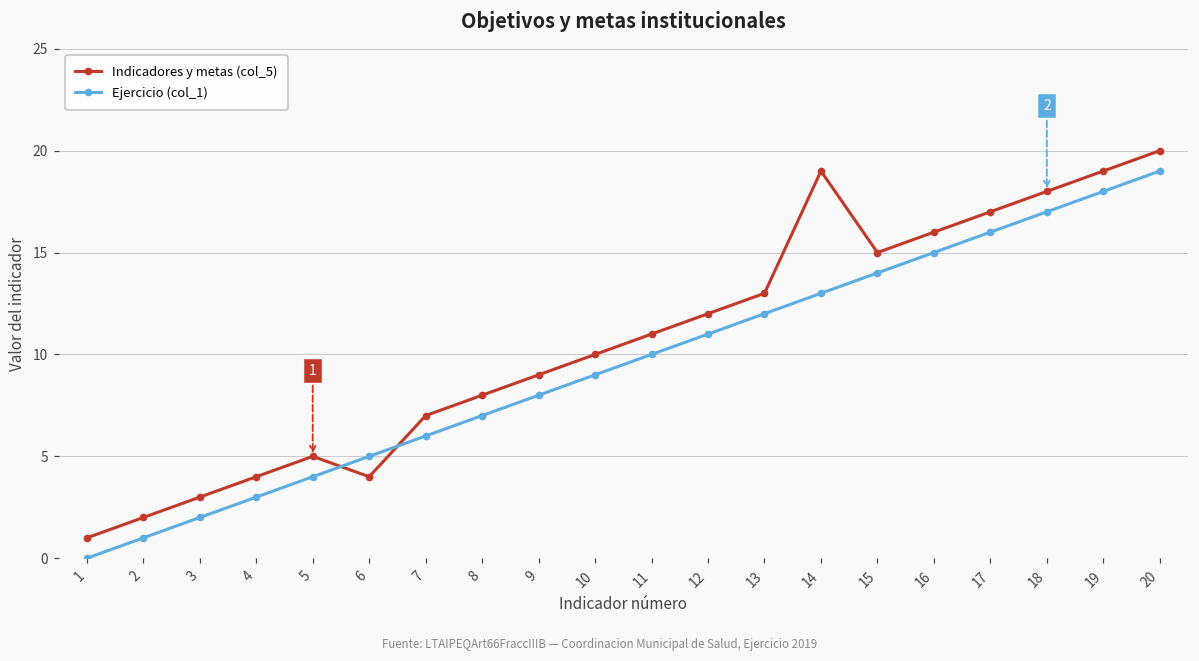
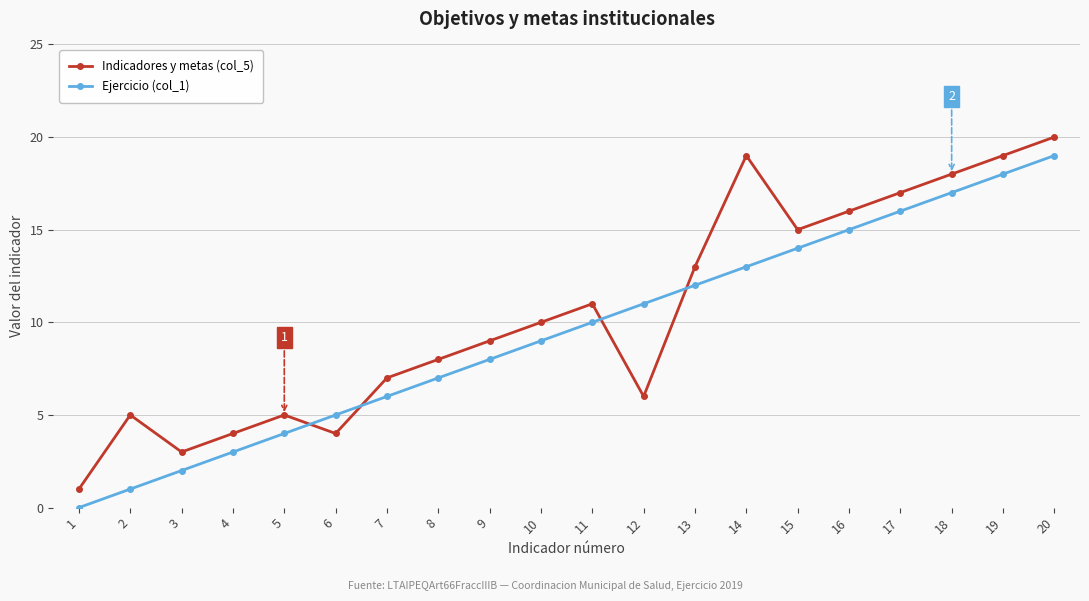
  {
    "Indicadores y metas (col_5)": {
      "1": 1,
-     "2": 2,
+     "2": 5,
      "3": 3,
      "4": 4,
      "5": 5,
      "6": 4,
      "7": 7,
      "8": 8,
      "9": 9,
      "10": 10,
      "11": 11,
-     "12": 12,
+     "12": 6,
      "13": 13,
      "14": 19,
      "15": 15,
      "16": 16,
      "17": 17,
      "18": 18,
      "19": 19,
      "20": 20
    },
    "Ejercicio (col_1)": {
      "1": 0,
      "2": 1,
      "3": 2,
      "4": 3,
      "5": 4,
      "6": 5,
      "7": 6,
      "8": 7,
      "9": 8,
      "10": 9,
      "11": 10,
      "12": 11,
      "13": 12,
      "14": 13,
      "15": 14,
      "16": 15,
      "17": 16,
      "18": 17,
      "19": 18,
      "20": 19
    }
  }
